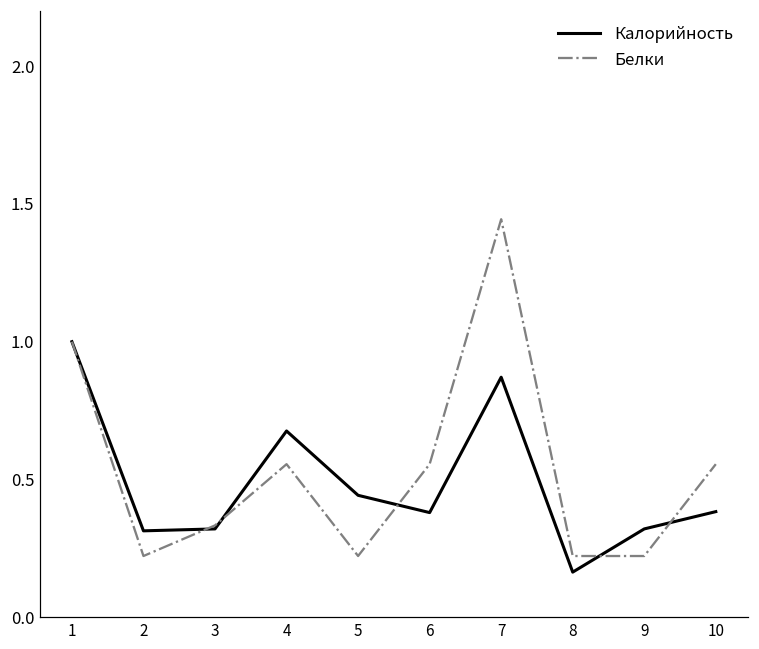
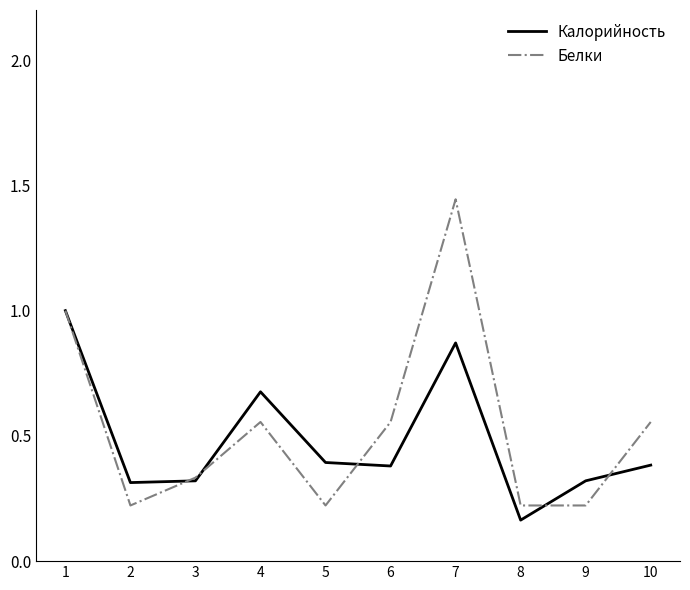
  {
    "Калорийность": {
      "2": 0.31,
      "3": 0.32,
      "4": 0.68,
-     "5": 0.44,
+     "5": 0.39,
      "6": 0.38,
      "7": 0.87,
      "8": 0.16,
      "9": 0.32,
      "10": 0.38
    },
    "Белки": {
      "2": 0.22,
      "3": 0.33,
      "4": 0.56,
      "5": 0.22,
      "6": 0.56,
      "7": 1.44,
      "8": 0.22,
      "9": 0.22,
      "10": 0.56
    }
  }
